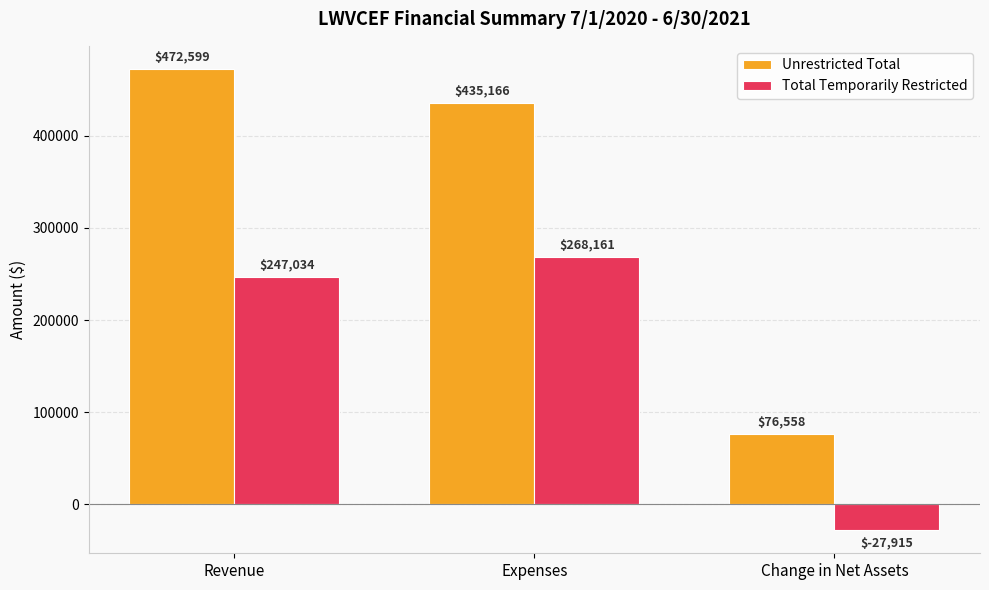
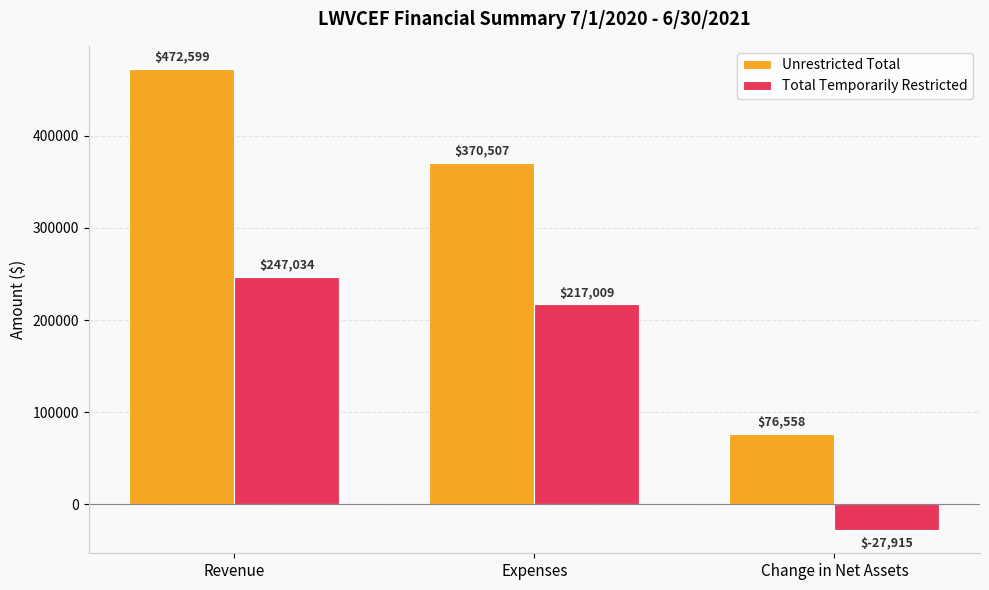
  {
    "Unrestricted Total": {
      "Revenue": "$472,599",
-     "Expenses": "$435,166",
+     "Expenses": "$370,507",
      "Change in Net Assets": "$76,558"
    },
    "Total Temporarily Restricted": {
      "Revenue": "$247,034",
-     "Expenses": "$268,161",
+     "Expenses": "$217,009",
      "Change in Net Assets": "$-27,915"
    }
  }
